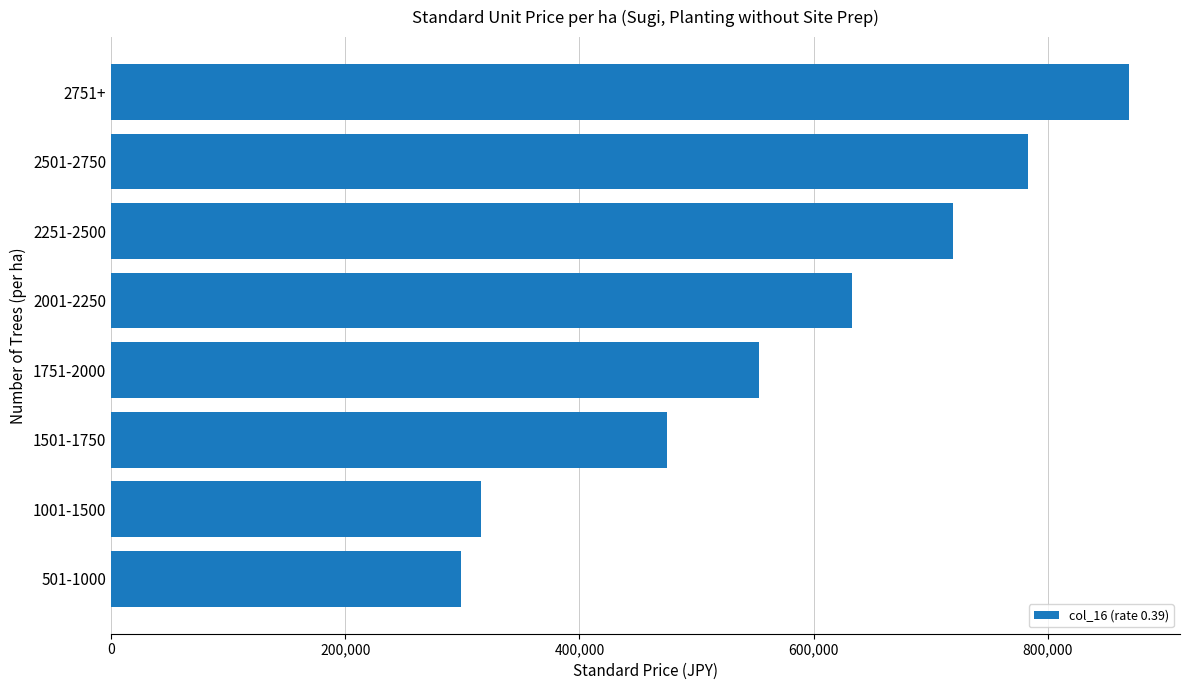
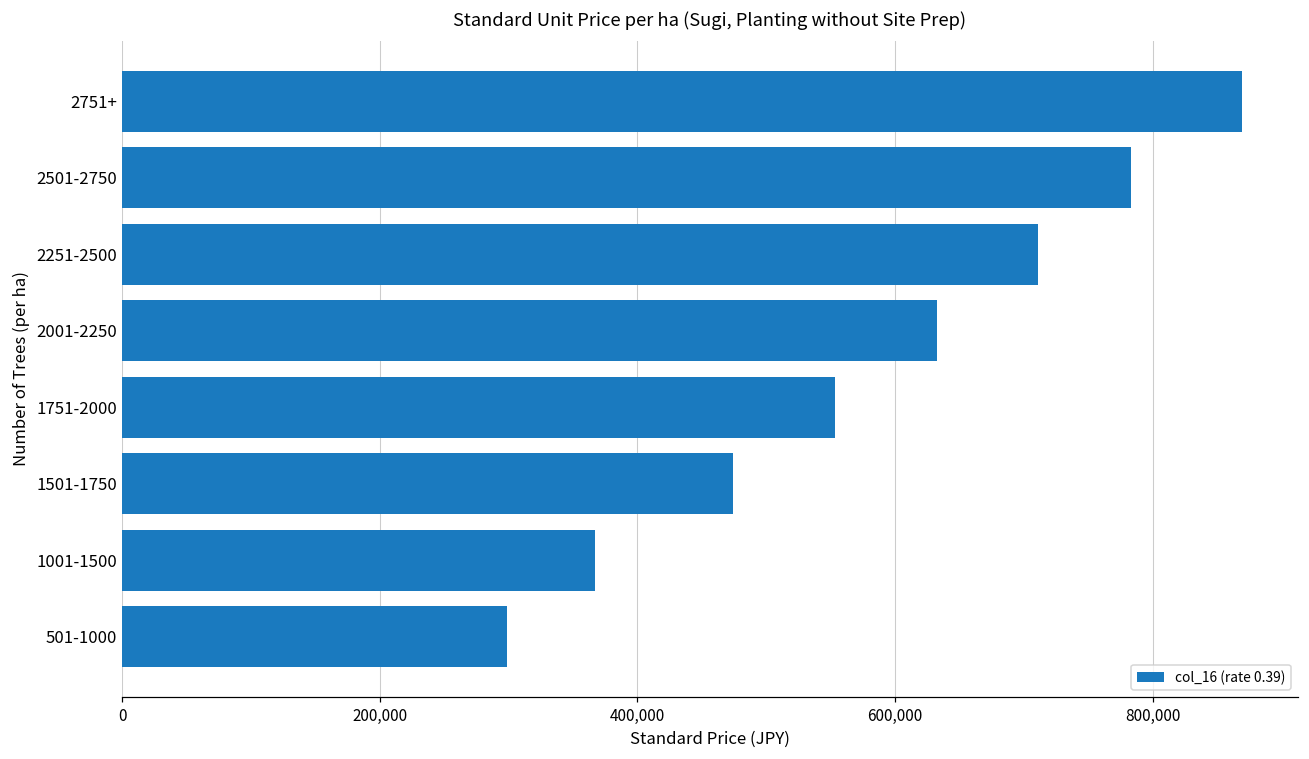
  {
    "2751+": "869,000",
    "2501-2750": "783,000",
-   "2251-2500": "719,000",
+   "2251-2500": "711,000",
    "2001-2250": "632,000",
    "1751-2000": "553,000",
    "1501-1750": "474,000",
-   "1001-1500": "316,000",
+   "1001-1500": "367,000",
    "501-1000": "299,000"
  }
